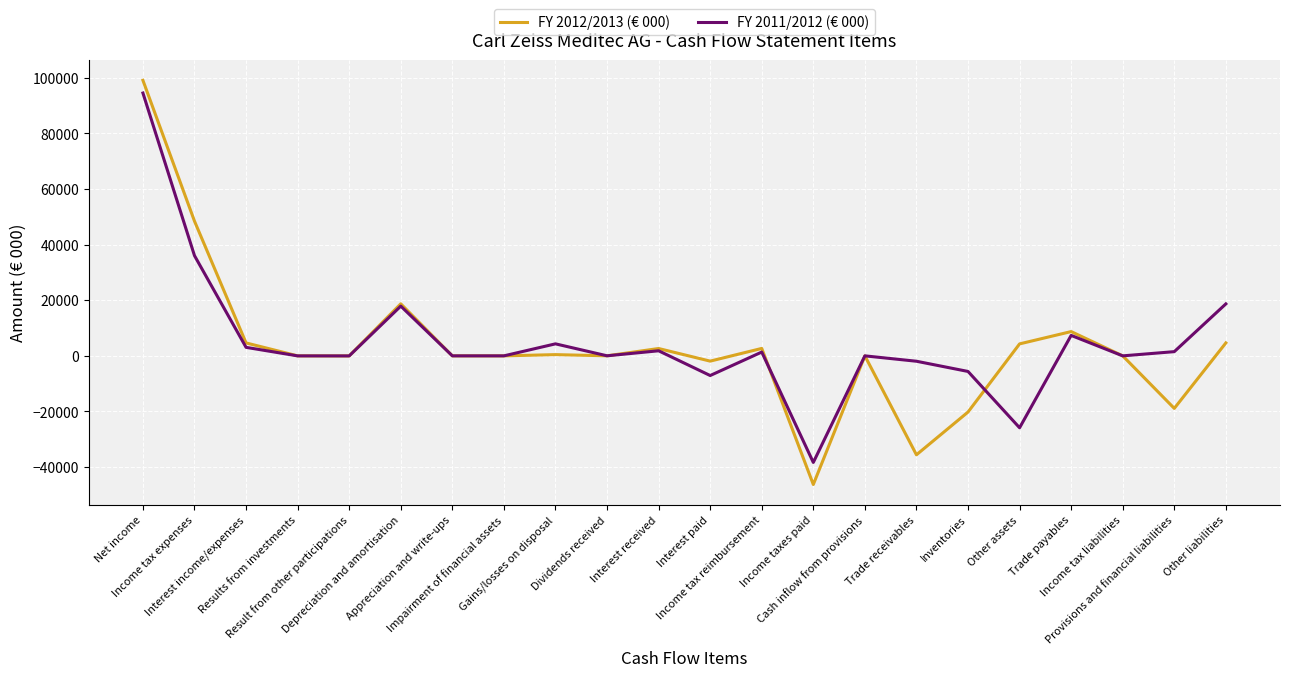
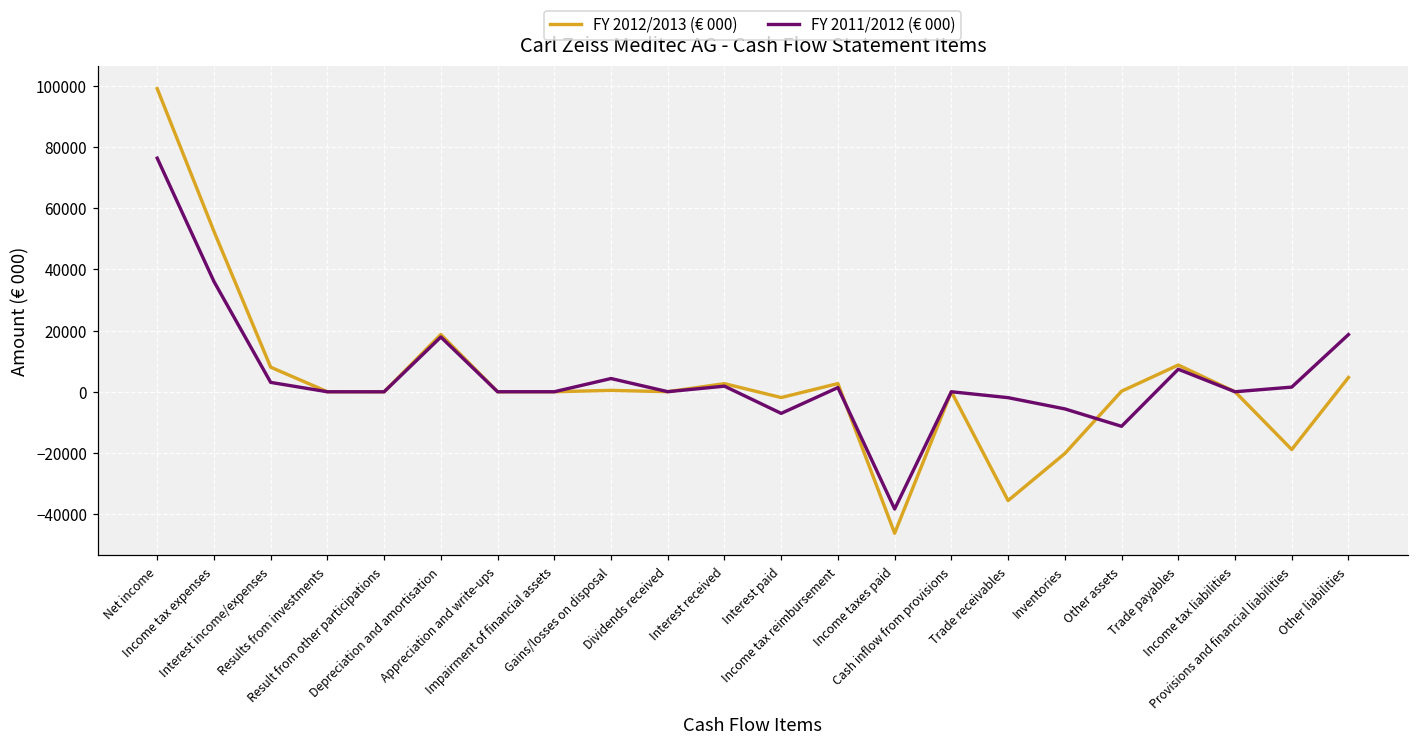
  {
    "FY 2012/2013 (€ 000)": {
      "Net income": 99000,
-     "Income tax expenses": 48000,
-     "Interest income/expenses": 5000,
+     "Income tax expenses": 52000,
+     "Interest income/expenses": 8000,
      "Gains/losses on disposal": 0,
      "Interest paid": -2000,
      "Income tax reimbursement": 3000,
      "Income taxes paid": -46000,
      "Trade receivables": -36000,
      "Inventories": -20000,
-     "Other assets": 4000,
+     "Other assets": 0,
      "Trade payables": 9000,
      "Provisions and financial liabilities": -19000,
      "Other liabilities": 5000
    },
    "FY 2011/2012 (€ 000)": {
-     "Net income": 95000,
+     "Net income": 76000,
      "Income tax expenses": 36000,
      "Interest income/expenses": 3000,
      "Gains/losses on disposal": 4000,
      "Interest paid": -7000,
      "Income tax reimbursement": 1000,
      "Income taxes paid": -38000,
      "Trade receivables": -2000,
      "Inventories": -6000,
-     "Other assets": -26000,
+     "Other assets": -11000,
      "Trade payables": 7000,
      "Provisions and financial liabilities": 2000,
      "Other liabilities": 19000
    }
  }
